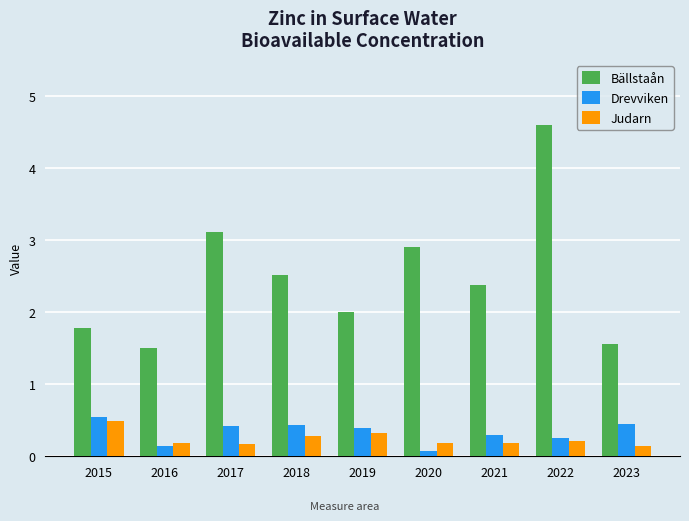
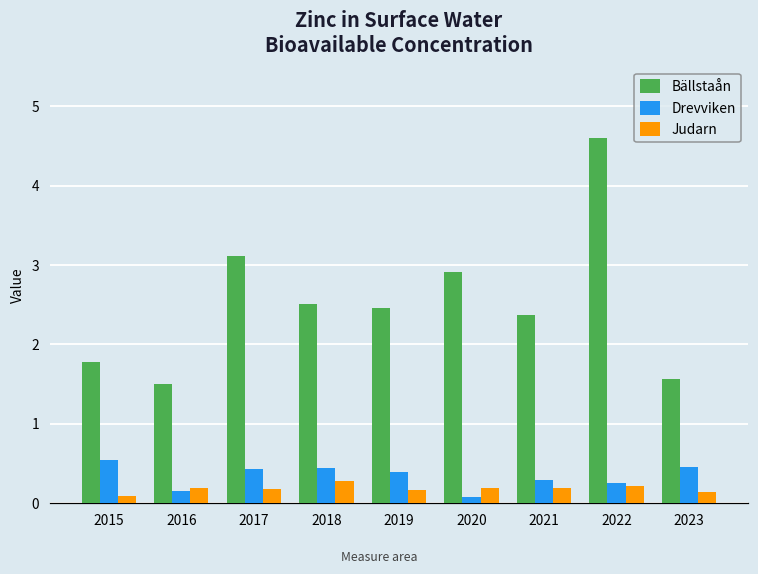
  {
    "Bällstaån": {
      "2015": 1.8,
      "2016": 1.5,
      "2017": 3.1,
      "2018": 2.5,
-     "2019": 2.0,
+     "2019": 2.5,
      "2020": 2.9,
      "2021": 2.4,
      "2022": 4.6,
      "2023": 1.6
    },
    "Drevviken": {
      "2015": 0.5,
      "2016": 0.1,
      "2017": 0.4,
      "2018": 0.4,
      "2019": 0.4,
      "2020": 0.1,
      "2021": 0.3,
      "2022": 0.2,
      "2023": 0.4
    },
    "Judarn": {
-     "2015": 0.5,
+     "2015": 0.1,
      "2016": 0.2,
      "2017": 0.2,
      "2018": 0.3,
-     "2019": 0.3,
+     "2019": 0.2,
      "2020": 0.2,
      "2021": 0.2,
      "2022": 0.2,
      "2023": 0.1
    }
  }
